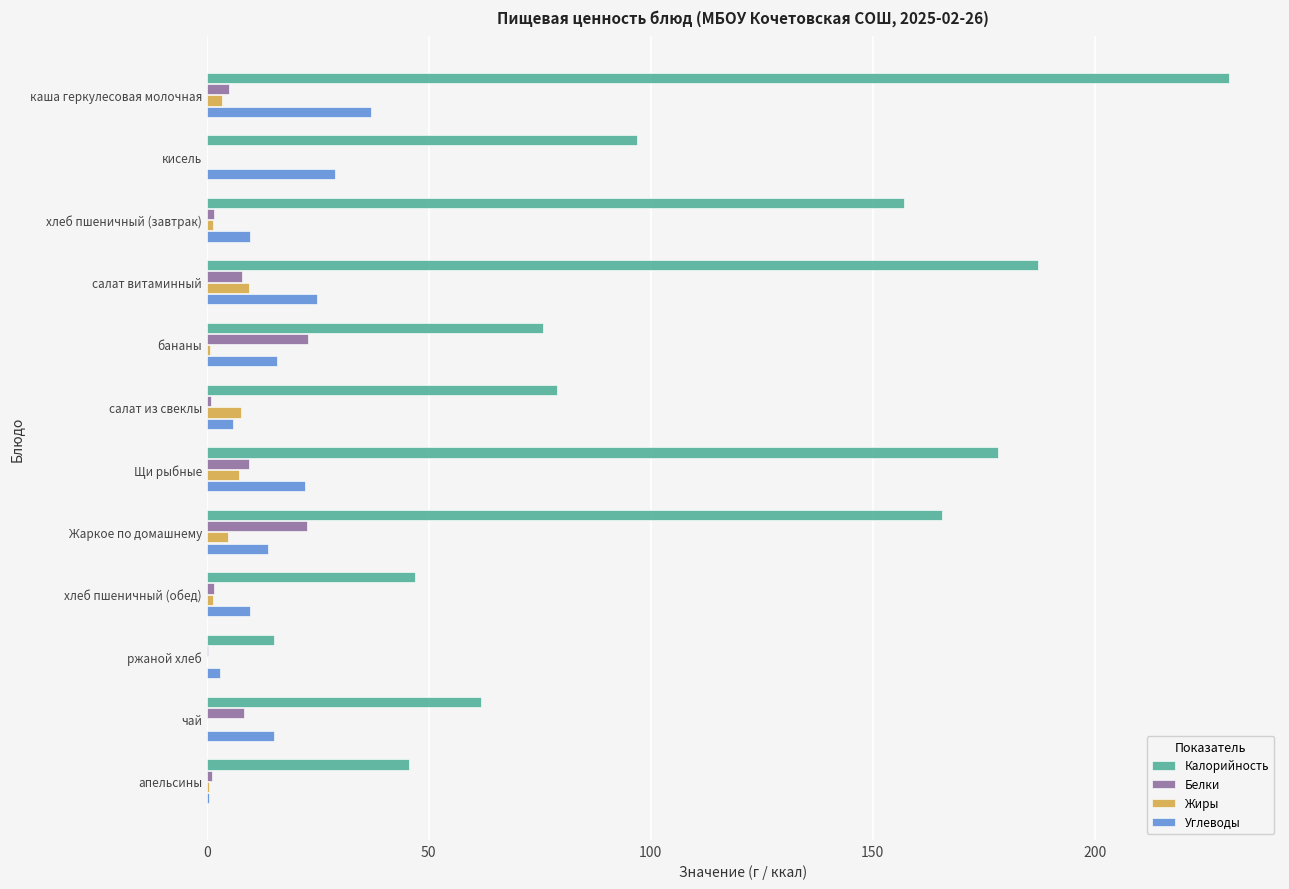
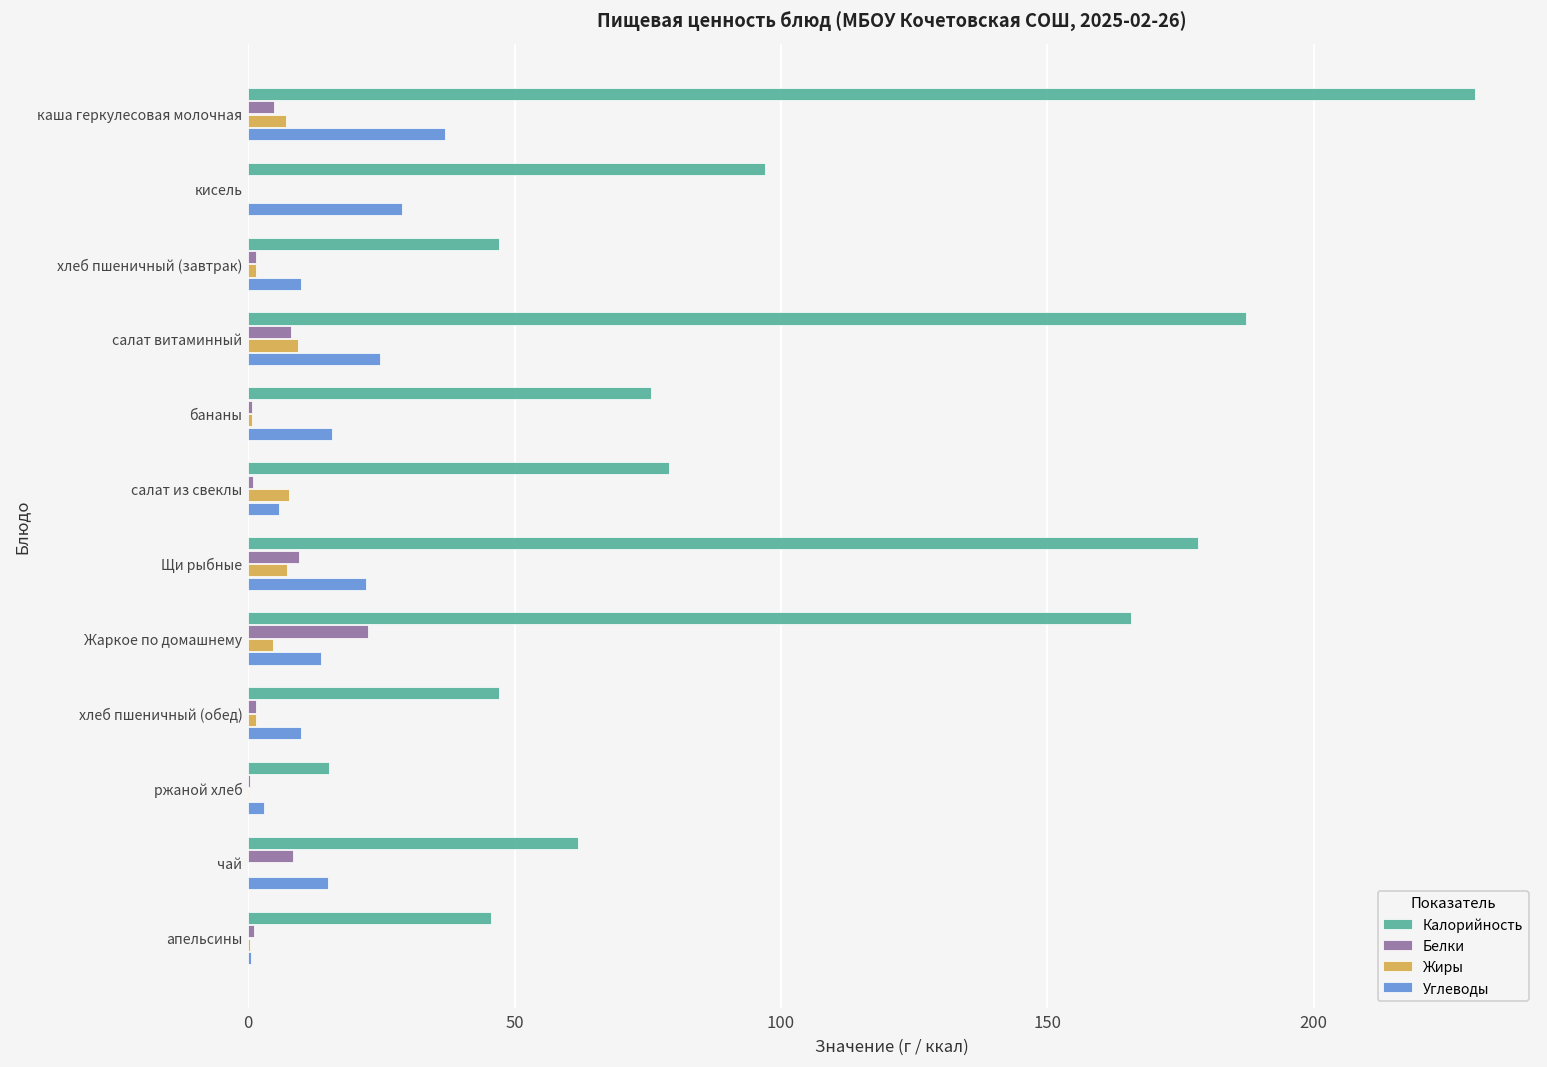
  {
    "Калорийность": {
      "каша геркулесовая молочная": 230,
      "кисель": 97,
-     "хлеб пшеничный (завтрак)": 157,
+     "хлеб пшеничный (завтрак)": 47,
      "салат витаминный": 187,
      "бананы": 76,
      "салат из свеклы": 79,
      "Щи рыбные": 178,
      "Жаркое по домашнему": 166,
      "хлеб пшеничный (обед)": 47,
      "ржаной хлеб": 15,
      "чай": 62,
      "апельсины": 46
    },
    "Белки": {
      "каша геркулесовая молочная": 5,
      "кисель": 0,
      "хлеб пшеничный (завтрак)": 2,
      "салат витаминный": 8,
-     "бананы": 23,
+     "бананы": 1,
      "салат из свеклы": 1,
      "Щи рыбные": 10,
      "Жаркое по домашнему": 23,
      "хлеб пшеничный (обед)": 2,
      "чай": 8,
      "апельсины": 1
    },
    "Жиры": {
-     "каша геркулесовая молочная": 3,
+     "каша геркулесовая молочная": 7,
      "кисель": 0,
      "хлеб пшеничный (завтрак)": 2,
      "салат витаминный": 9,
      "бананы": 1,
      "салат из свеклы": 8,
      "Щи рыбные": 7,
      "Жаркое по домашнему": 5,
      "хлеб пшеничный (обед)": 2,
      "чай": 0
    },
    "Углеводы": {
      "каша геркулесовая молочная": 37,
      "кисель": 29,
      "хлеб пшеничный (завтрак)": 10,
      "салат витаминный": 25,
      "бананы": 16,
      "салат из свеклы": 6,
      "Щи рыбные": 22,
      "Жаркое по домашнему": 14,
      "хлеб пшеничный (обед)": 10,
      "ржаной хлеб": 3,
      "чай": 15
    }
  }
